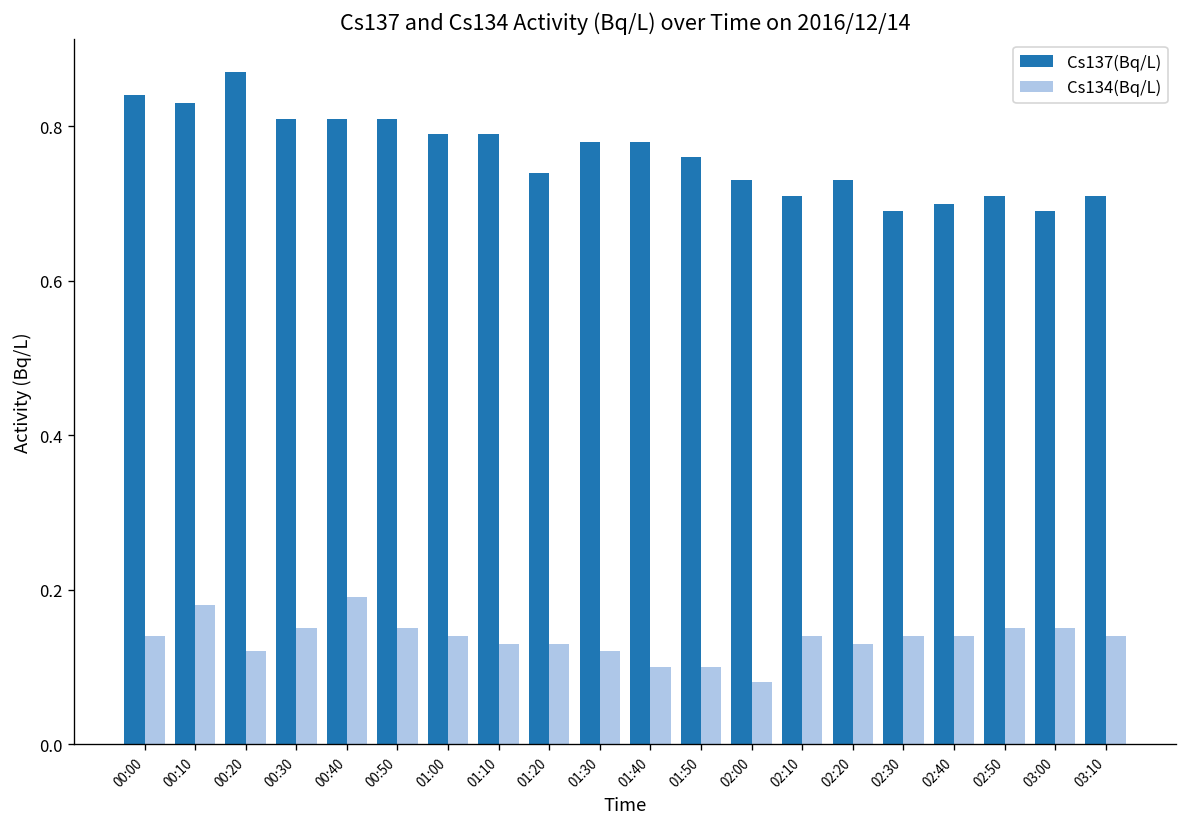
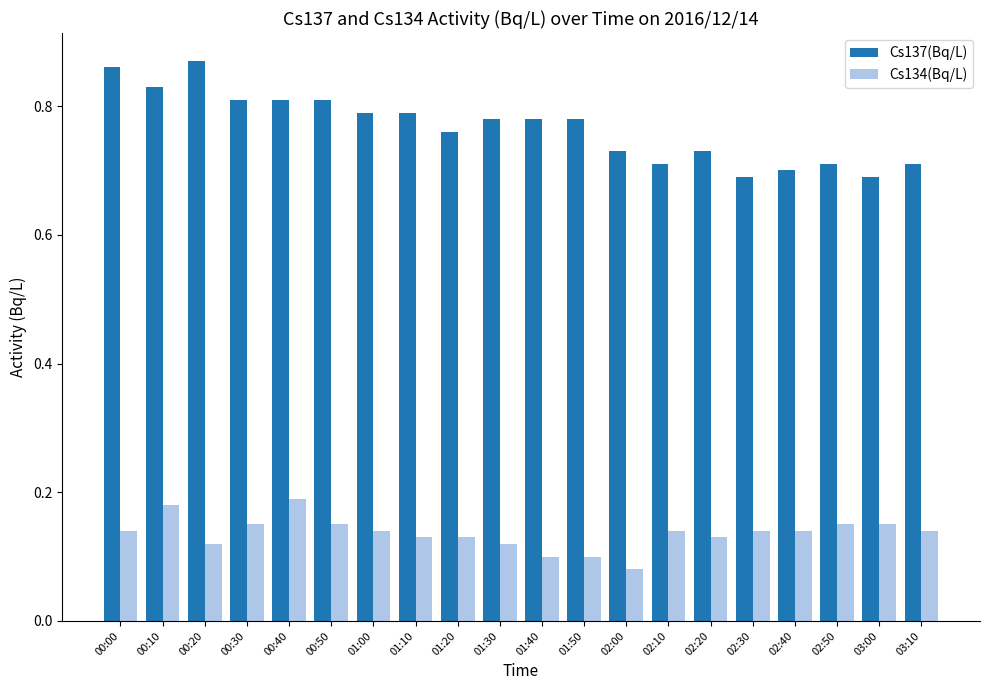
  {
    "Cs137(Bq/L)": {
-     "00:00": 0.84,
+     "00:00": 0.86,
      "00:10": 0.83,
      "00:20": 0.87,
      "00:30": 0.81,
      "00:40": 0.81,
      "00:50": 0.81,
      "01:00": 0.79,
      "01:10": 0.79,
-     "01:20": 0.74,
+     "01:20": 0.76,
      "01:30": 0.78,
      "01:40": 0.78,
-     "01:50": 0.76,
+     "01:50": 0.78,
      "02:00": 0.73,
      "02:10": 0.71,
      "02:20": 0.73,
      "02:30": 0.69,
      "02:40": 0.70,
      "02:50": 0.71,
      "03:00": 0.69,
      "03:10": 0.71
    },
    "Cs134(Bq/L)": {
      "00:00": 0.14,
      "00:10": 0.18,
      "00:20": 0.12,
      "00:30": 0.15,
      "00:40": 0.19,
      "00:50": 0.15,
      "01:00": 0.14,
      "01:10": 0.13,
      "01:20": 0.13,
      "01:30": 0.12,
      "01:40": 0.10,
      "01:50": 0.10,
      "02:00": 0.08,
      "02:10": 0.14,
      "02:20": 0.13,
      "02:30": 0.14,
      "02:40": 0.14,
      "02:50": 0.15,
      "03:00": 0.15,
      "03:10": 0.14
    }
  }
